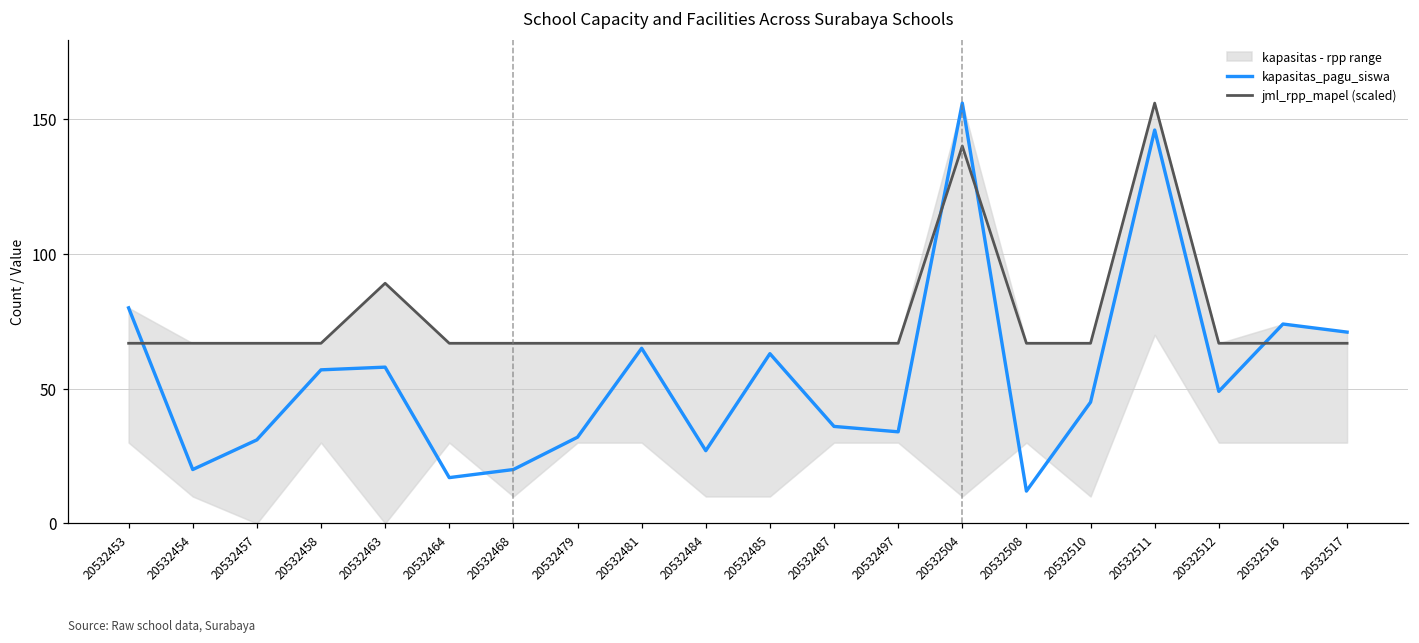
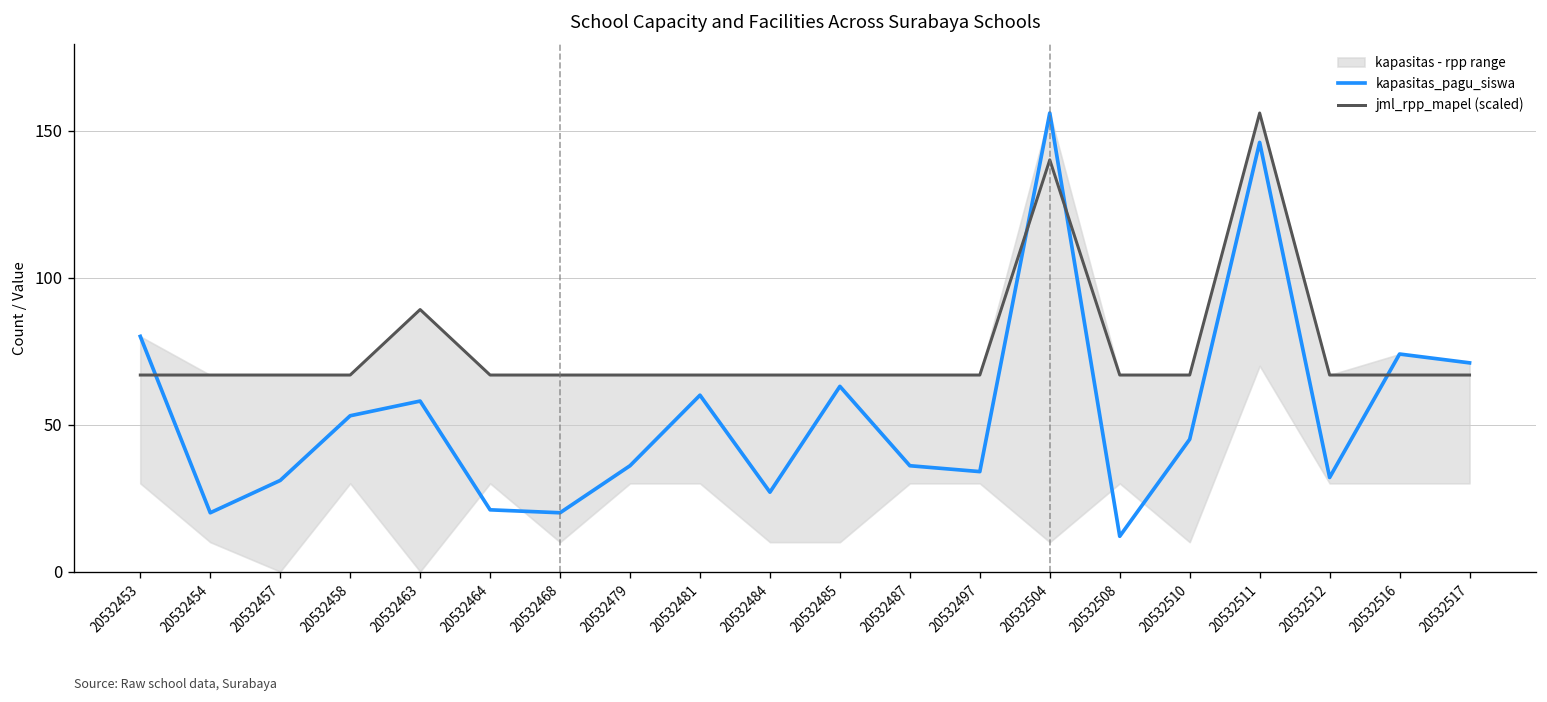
  {
    "kapasitas_pagu_siswa": {
      "20532454": 20,
      "20532457": 31,
-     "20532458": 57,
+     "20532458": 53,
      "20532463": 58,
-     "20532464": 17,
+     "20532464": 21,
      "20532468": 20,
-     "20532479": 32,
-     "20532481": 65,
+     "20532479": 36,
+     "20532481": 60,
      "20532484": 27,
      "20532485": 63,
      "20532487": 36,
      "20532497": 34,
      "20532508": 12,
      "20532510": 45,
      "20532511": 146,
-     "20532512": 49
+     "20532512": 32
    },
    "jml_rpp_mapel (scaled)": {
      "20532453": 67,
      "20532504": 140,
      "20532516": 67,
      "20532517": 67
    }
  }
